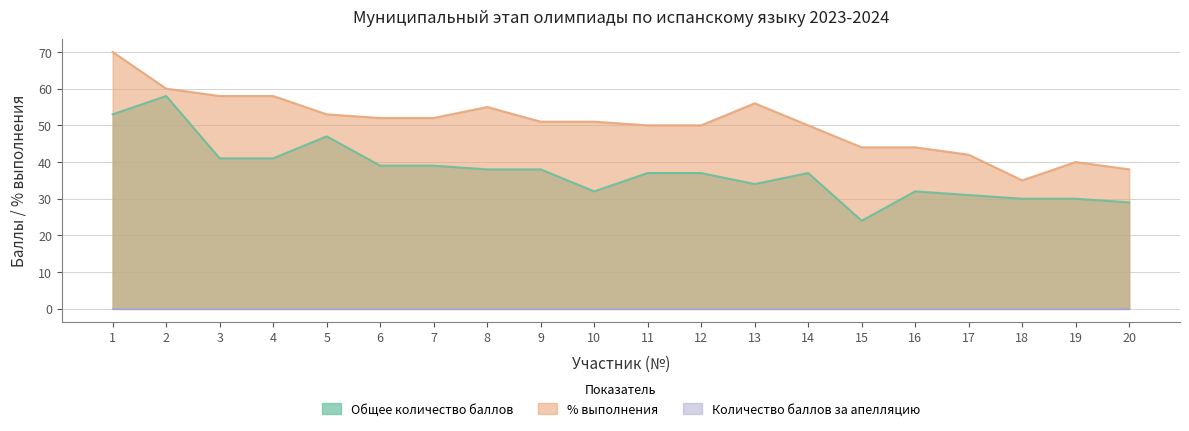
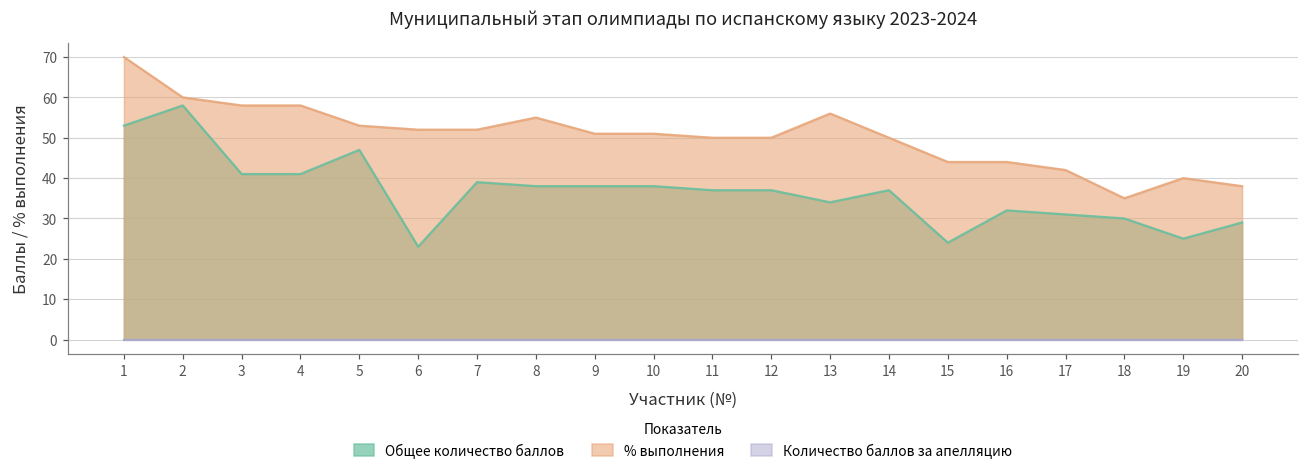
  {
    "Общее количество баллов": {
      "1": 53,
      "2": 58,
      "3": 41,
      "4": 41,
      "5": 47,
-     "6": 39,
+     "6": 23,
      "7": 39,
      "8": 38,
      "9": 38,
-     "10": 32,
+     "10": 38,
      "11": 37,
      "12": 37,
      "13": 34,
      "14": 37,
      "15": 24,
      "16": 32,
      "17": 31,
      "18": 30,
-     "19": 30,
+     "19": 25,
      "20": 29
    },
    "% выполнения": {
      "1": 70,
      "2": 60,
      "3": 58,
      "4": 58,
      "5": 53,
      "6": 52,
      "7": 52,
      "8": 55,
      "9": 51,
      "10": 51,
      "11": 50,
      "12": 50,
      "13": 56,
      "14": 50,
      "15": 44,
      "16": 44,
      "17": 42,
      "18": 35,
      "19": 40,
      "20": 38
    },
    "Количество баллов за апелляцию": {
      "1": 0,
      "2": 0,
      "3": 0,
      "4": 0,
      "5": 0,
      "6": 0,
      "7": 0,
      "8": 0,
      "9": 0,
      "10": 0,
      "11": 0,
      "12": 0,
      "13": 0,
      "14": 0,
      "15": 0,
      "16": 0,
      "17": 0,
      "18": 0,
      "19": 0,
      "20": 0
    }
  }
